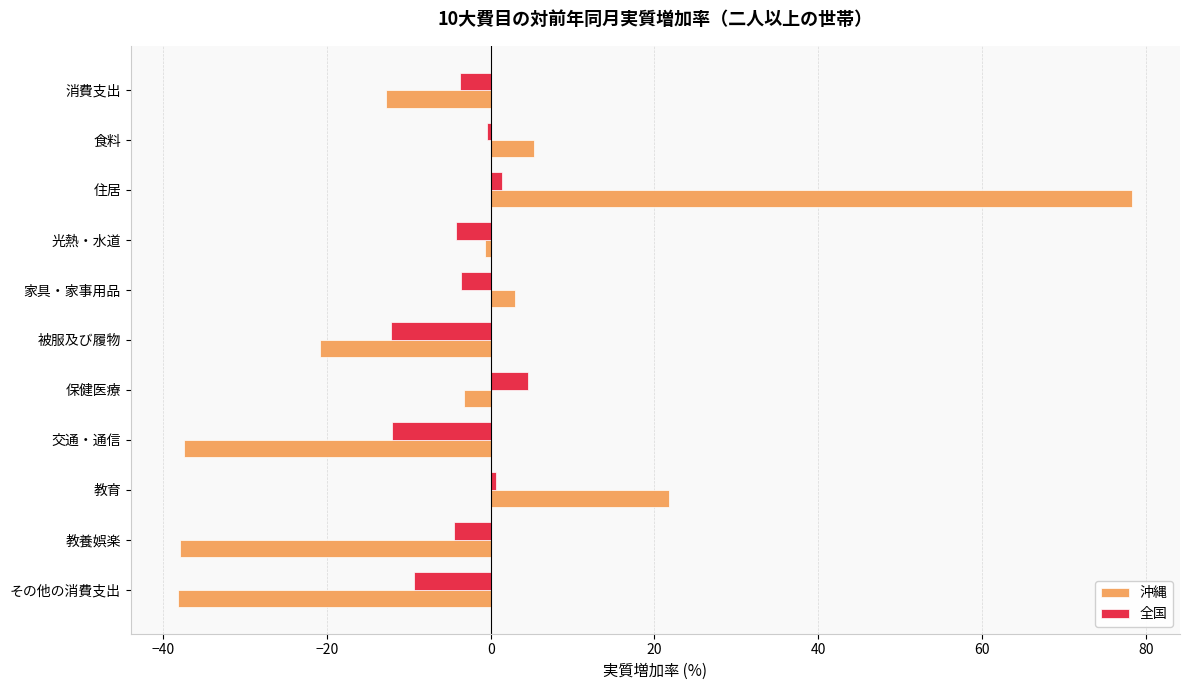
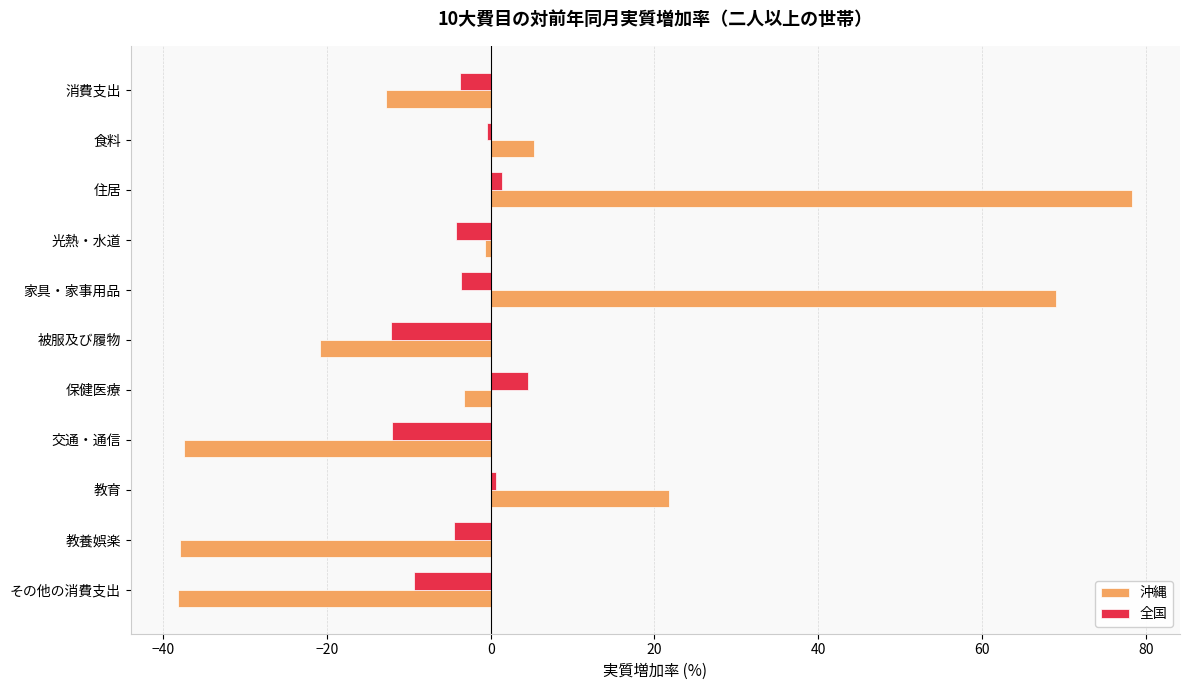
  {
    "沖縄": {
      "消費支出": -13,
      "食料": 5,
      "住居": 78,
      "光熱・水道": -1,
-     "家具・家事用品": 3,
+     "家具・家事用品": 69,
      "被服及び履物": -21,
      "保健医療": -3,
      "交通・通信": -37,
      "教育": 22,
      "教養娯楽": -38,
      "その他の消費支出": -38
    },
    "全国": {
      "消費支出": -4,
      "食料": 0,
      "住居": 1,
      "光熱・水道": -4,
      "家具・家事用品": -4,
      "被服及び履物": -12,
      "保健医療": 5,
      "交通・通信": -12,
      "教育": 1,
      "教養娯楽": -5,
      "その他の消費支出": -9
    }
  }
